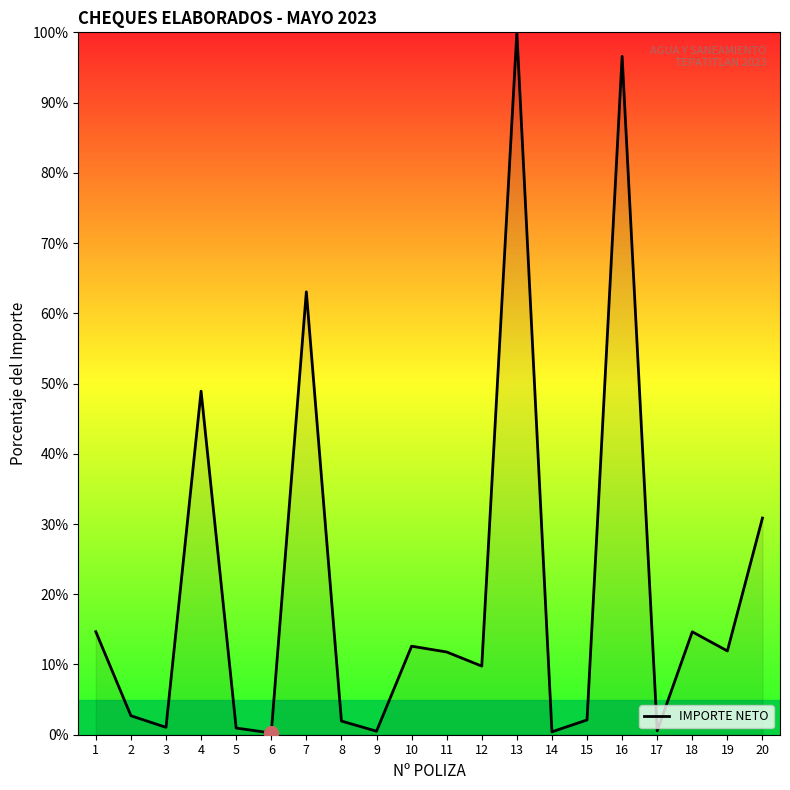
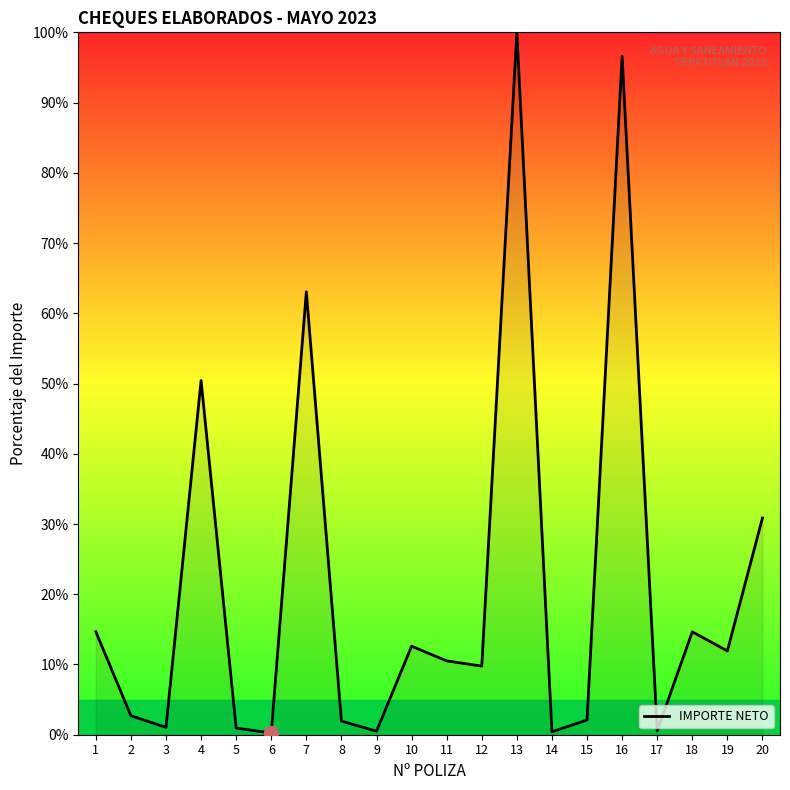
  {
    "IMPORTE NETO": {
      "1": "15%",
-     "4": "49%",
+     "4": "50%",
      "7": "63%",
      "10": "13%",
-     "11": "12%",
+     "11": "11%",
      "12": "10%",
      "13": "100%",
      "16": "97%",
      "18": "15%",
      "19": "12%",
      "20": "31%"
    }
  }
